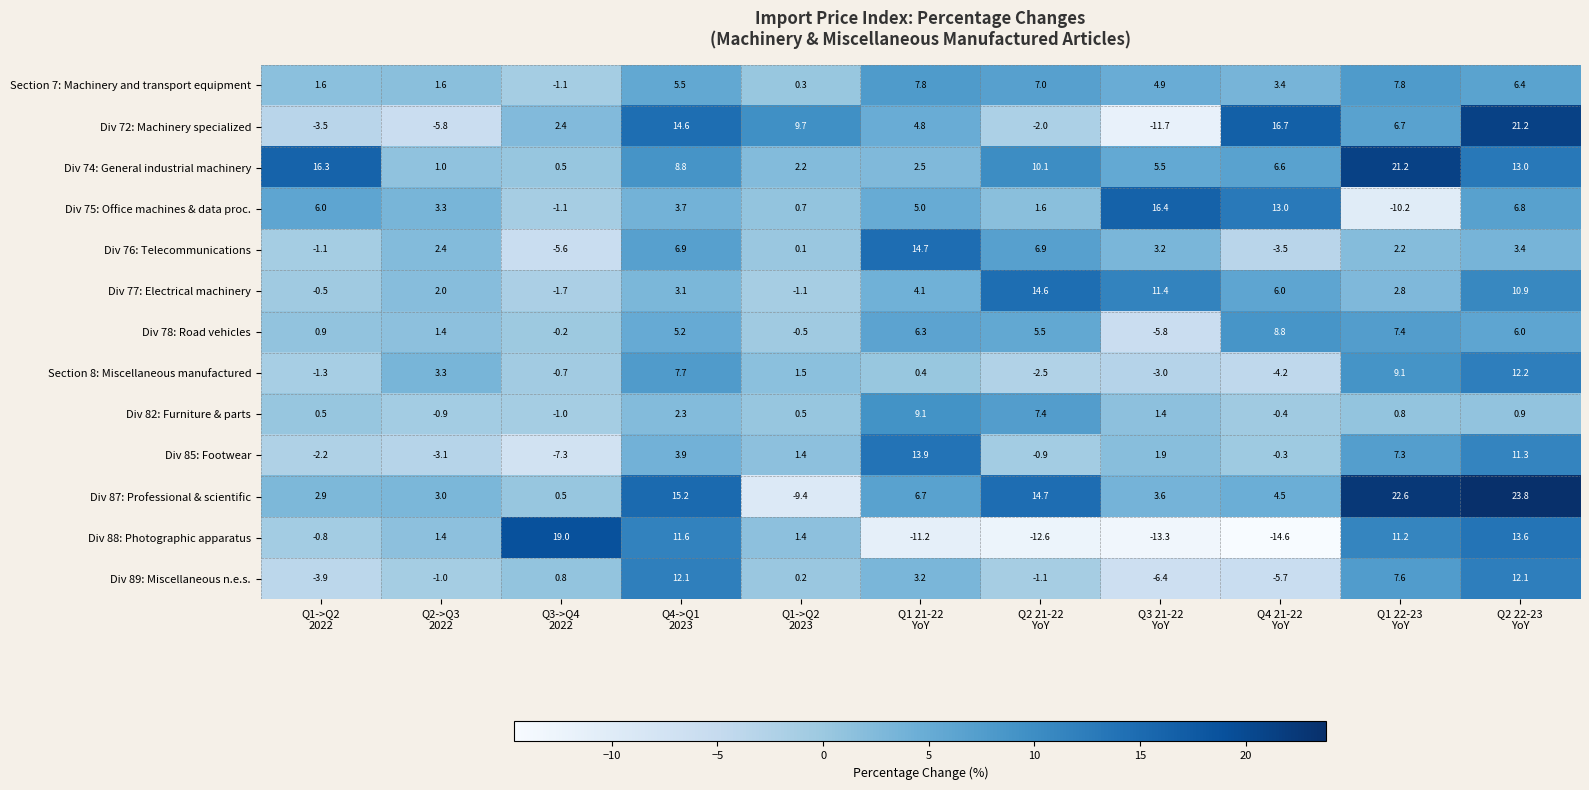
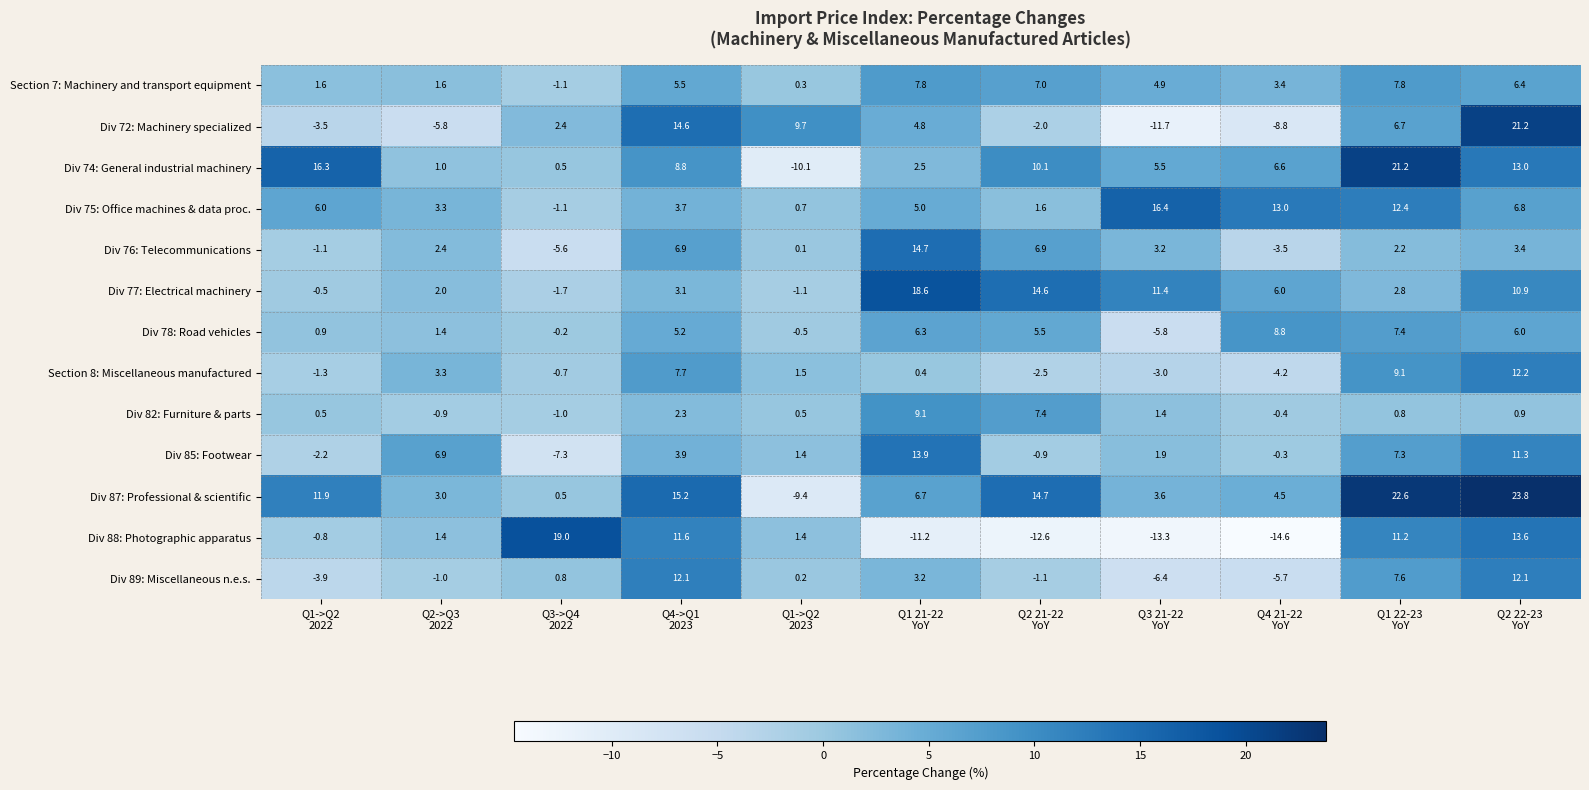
  {
    "Section 7: Machinery and transport equipment": {
      "Q1->Q2 2022": 1.6,
      "Q2->Q3 2022": 1.6,
      "Q3->Q4 2022": -1.1,
      "Q4->Q1 2023": 5.5,
      "Q1->Q2 2023": 0.3,
      "Q1 21-22 YoY": 7.8,
      "Q2 21-22 YoY": 7.0,
      "Q3 21-22 YoY": 4.9,
      "Q4 21-22 YoY": 3.4,
      "Q1 22-23 YoY": 7.8,
      "Q2 22-23 YoY": 6.4
    },
    "Div 72: Machinery specialized": {
      "Q1->Q2 2022": -3.5,
      "Q2->Q3 2022": -5.8,
      "Q3->Q4 2022": 2.4,
      "Q4->Q1 2023": 14.6,
      "Q1->Q2 2023": 9.7,
      "Q1 21-22 YoY": 4.8,
      "Q2 21-22 YoY": -2.0,
      "Q3 21-22 YoY": -11.7,
-     "Q4 21-22 YoY": 16.7,
+     "Q4 21-22 YoY": -8.8,
      "Q1 22-23 YoY": 6.7,
      "Q2 22-23 YoY": 21.2
    },
    "Div 74: General industrial machinery": {
      "Q1->Q2 2022": 16.3,
      "Q2->Q3 2022": 1.0,
      "Q3->Q4 2022": 0.5,
      "Q4->Q1 2023": 8.8,
-     "Q1->Q2 2023": 2.2,
+     "Q1->Q2 2023": -10.1,
      "Q1 21-22 YoY": 2.5,
      "Q2 21-22 YoY": 10.1,
      "Q3 21-22 YoY": 5.5,
      "Q4 21-22 YoY": 6.6,
      "Q1 22-23 YoY": 21.2,
      "Q2 22-23 YoY": 13.0
    },
    "Div 75: Office machines & data proc.": {
      "Q1->Q2 2022": 6.0,
      "Q2->Q3 2022": 3.3,
      "Q3->Q4 2022": -1.1,
      "Q4->Q1 2023": 3.7,
      "Q1->Q2 2023": 0.7,
      "Q1 21-22 YoY": 5.0,
      "Q2 21-22 YoY": 1.6,
      "Q3 21-22 YoY": 16.4,
      "Q4 21-22 YoY": 13.0,
-     "Q1 22-23 YoY": -10.2,
+     "Q1 22-23 YoY": 12.4,
      "Q2 22-23 YoY": 6.8
    },
    "Div 76: Telecommunications": {
      "Q1->Q2 2022": -1.1,
      "Q2->Q3 2022": 2.4,
      "Q3->Q4 2022": -5.6,
      "Q4->Q1 2023": 6.9,
      "Q1->Q2 2023": 0.1,
      "Q1 21-22 YoY": 14.7,
      "Q2 21-22 YoY": 6.9,
      "Q3 21-22 YoY": 3.2,
      "Q4 21-22 YoY": -3.5,
      "Q1 22-23 YoY": 2.2,
      "Q2 22-23 YoY": 3.4
    },
    "Div 77: Electrical machinery": {
      "Q1->Q2 2022": -0.5,
      "Q2->Q3 2022": 2.0,
      "Q3->Q4 2022": -1.7,
      "Q4->Q1 2023": 3.1,
      "Q1->Q2 2023": -1.1,
-     "Q1 21-22 YoY": 4.1,
+     "Q1 21-22 YoY": 18.6,
      "Q2 21-22 YoY": 14.6,
      "Q3 21-22 YoY": 11.4,
      "Q4 21-22 YoY": 6.0,
      "Q1 22-23 YoY": 2.8,
      "Q2 22-23 YoY": 10.9
    },
    "Div 78: Road vehicles": {
      "Q1->Q2 2022": 0.9,
      "Q2->Q3 2022": 1.4,
      "Q3->Q4 2022": -0.2,
      "Q4->Q1 2023": 5.2,
      "Q1->Q2 2023": -0.5,
      "Q1 21-22 YoY": 6.3,
      "Q2 21-22 YoY": 5.5,
      "Q3 21-22 YoY": -5.8,
      "Q4 21-22 YoY": 8.8,
      "Q1 22-23 YoY": 7.4,
      "Q2 22-23 YoY": 6.0
    },
    "Section 8: Miscellaneous manufactured": {
      "Q1->Q2 2022": -1.3,
      "Q2->Q3 2022": 3.3,
      "Q3->Q4 2022": -0.7,
      "Q4->Q1 2023": 7.7,
      "Q1->Q2 2023": 1.5,
      "Q1 21-22 YoY": 0.4,
      "Q2 21-22 YoY": -2.5,
      "Q3 21-22 YoY": -3.0,
      "Q4 21-22 YoY": -4.2,
      "Q1 22-23 YoY": 9.1,
      "Q2 22-23 YoY": 12.2
    },
    "Div 82: Furniture & parts": {
      "Q1->Q2 2022": 0.5,
      "Q2->Q3 2022": -0.9,
      "Q3->Q4 2022": -1.0,
      "Q4->Q1 2023": 2.3,
      "Q1->Q2 2023": 0.5,
      "Q1 21-22 YoY": 9.1,
      "Q2 21-22 YoY": 7.4,
      "Q3 21-22 YoY": 1.4,
      "Q4 21-22 YoY": -0.4,
      "Q1 22-23 YoY": 0.8,
      "Q2 22-23 YoY": 0.9
    },
    "Div 85: Footwear": {
      "Q1->Q2 2022": -2.2,
-     "Q2->Q3 2022": -3.1,
+     "Q2->Q3 2022": 6.9,
      "Q3->Q4 2022": -7.3,
      "Q4->Q1 2023": 3.9,
      "Q1->Q2 2023": 1.4,
      "Q1 21-22 YoY": 13.9,
      "Q2 21-22 YoY": -0.9,
      "Q3 21-22 YoY": 1.9,
      "Q4 21-22 YoY": -0.3,
      "Q1 22-23 YoY": 7.3,
      "Q2 22-23 YoY": 11.3
    },
    "Div 87: Professional & scientific": {
-     "Q1->Q2 2022": 2.9,
+     "Q1->Q2 2022": 11.9,
      "Q2->Q3 2022": 3.0,
      "Q3->Q4 2022": 0.5,
      "Q4->Q1 2023": 15.2,
      "Q1->Q2 2023": -9.4,
      "Q1 21-22 YoY": 6.7,
      "Q2 21-22 YoY": 14.7,
      "Q3 21-22 YoY": 3.6,
      "Q4 21-22 YoY": 4.5,
      "Q1 22-23 YoY": 22.6,
      "Q2 22-23 YoY": 23.8
    },
    "Div 88: Photographic apparatus": {
      "Q1->Q2 2022": -0.8,
      "Q2->Q3 2022": 1.4,
      "Q3->Q4 2022": 19.0,
      "Q4->Q1 2023": 11.6,
      "Q1->Q2 2023": 1.4,
      "Q1 21-22 YoY": -11.2,
      "Q2 21-22 YoY": -12.6,
      "Q3 21-22 YoY": -13.3,
      "Q4 21-22 YoY": -14.6,
      "Q1 22-23 YoY": 11.2,
      "Q2 22-23 YoY": 13.6
    },
    "Div 89: Miscellaneous n.e.s.": {
      "Q1->Q2 2022": -3.9,
      "Q2->Q3 2022": -1.0,
      "Q3->Q4 2022": 0.8,
      "Q4->Q1 2023": 12.1,
      "Q1->Q2 2023": 0.2,
      "Q1 21-22 YoY": 3.2,
      "Q2 21-22 YoY": -1.1,
      "Q3 21-22 YoY": -6.4,
      "Q4 21-22 YoY": -5.7,
      "Q1 22-23 YoY": 7.6,
      "Q2 22-23 YoY": 12.1
    }
  }
